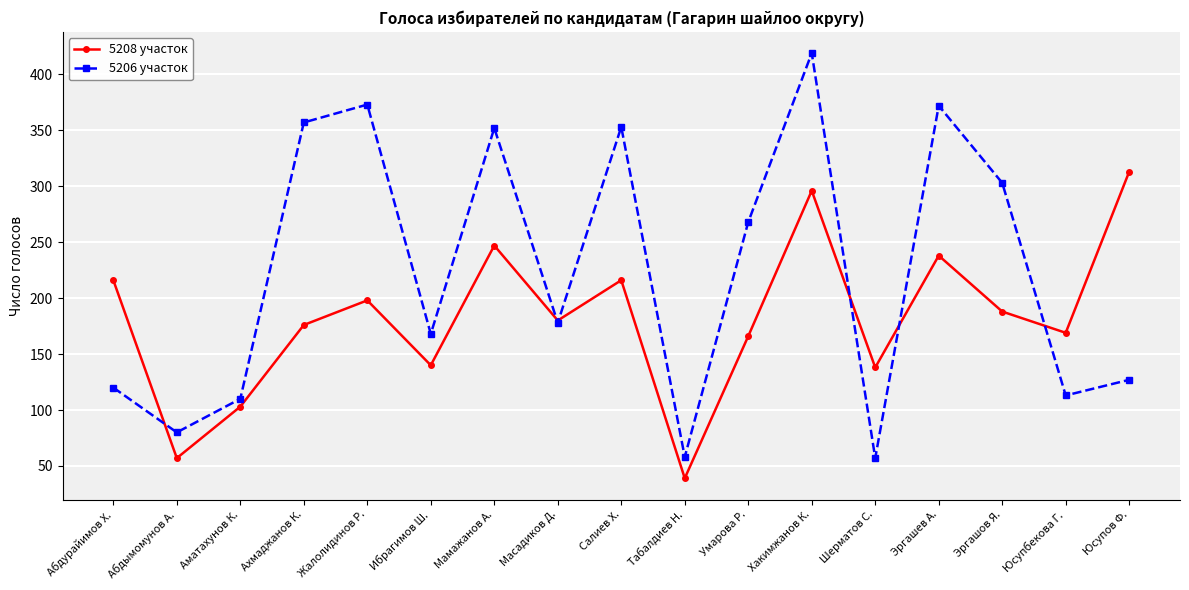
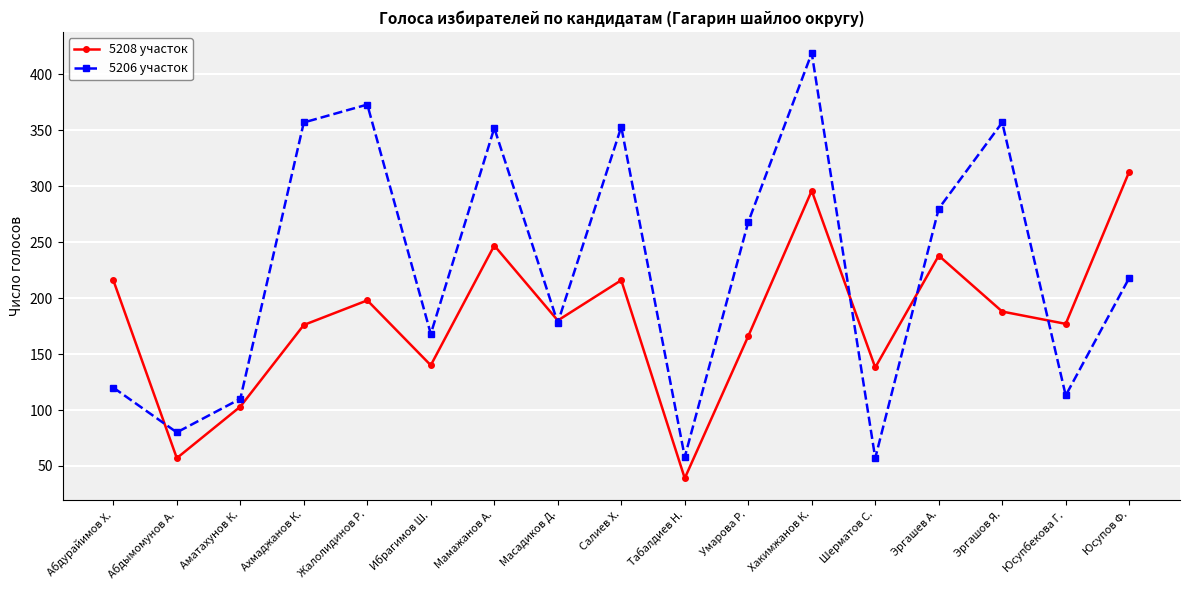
  {
    "5208 участок": {
      "Абдурайимов Х.": 216,
      "Абдымомунов А.": 57,
      "Аматахунов К.": 103,
      "Ахмаджанов К.": 176,
      "Жалолидинов Р.": 198,
      "Ибрагимов Ш.": 140,
      "Мамажанов А.": 247,
      "Салиев Х.": 216,
      "Табалдиев Н.": 39,
      "Умарова Р.": 166,
      "Хакимжанов К.": 296,
      "Шерматов С.": 138,
      "Эргашев А.": 238,
      "Эргашов Я.": 188,
-     "Юсупбекова Г.": 169,
+     "Юсупбекова Г.": 177,
      "Юсупов Ф.": 313
    },
    "5206 участок": {
      "Абдурайимов Х.": 120,
      "Абдымомунов А.": 80,
      "Аматахунов К.": 110,
      "Ахмаджанов К.": 357,
      "Жалолидинов Р.": 373,
      "Ибрагимов Ш.": 168,
      "Мамажанов А.": 352,
      "Салиев Х.": 353,
      "Табалдиев Н.": 58,
      "Умарова Р.": 268,
      "Хакимжанов К.": 419,
      "Шерматов С.": 57,
-     "Эргашев А.": 372,
-     "Эргашов Я.": 303,
+     "Эргашев А.": 280,
+     "Эргашов Я.": 357,
      "Юсупбекова Г.": 113,
-     "Юсупов Ф.": 127
+     "Юсупов Ф.": 218
    }
  }
